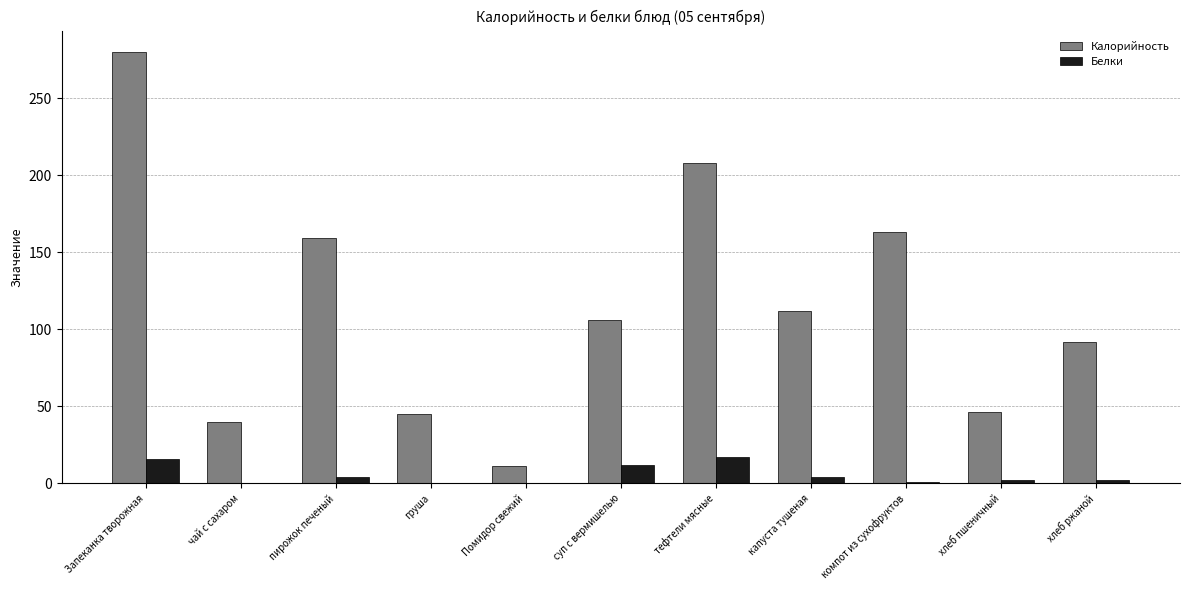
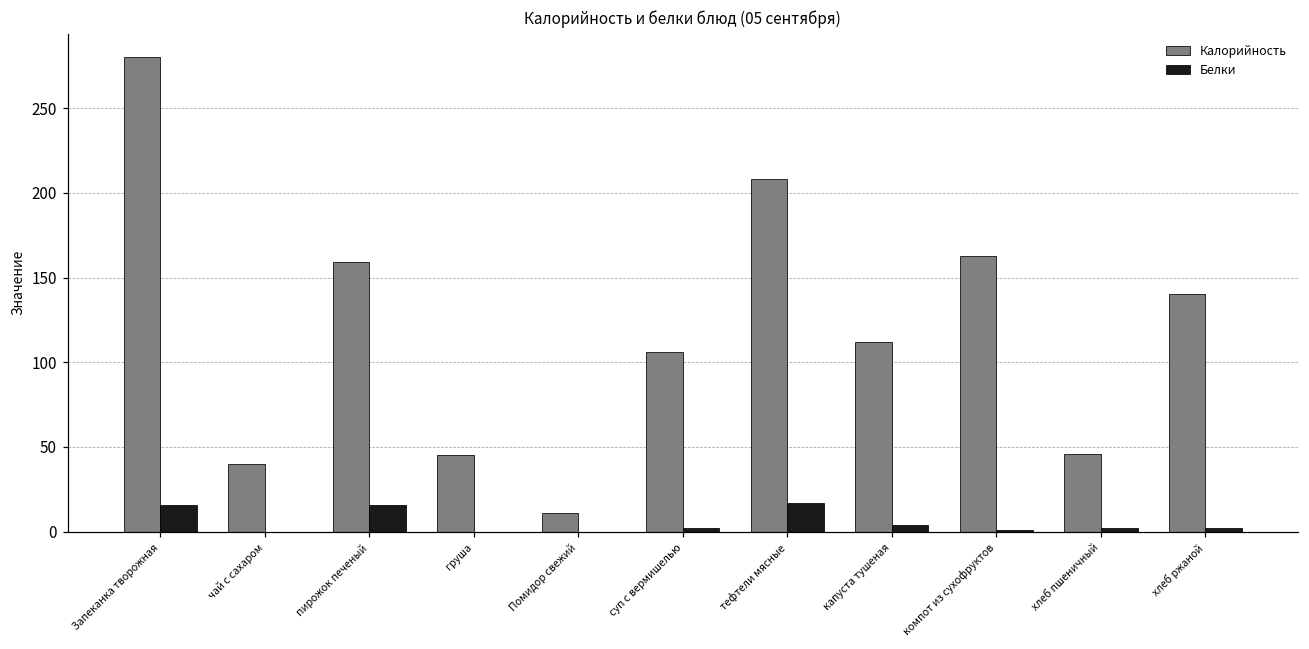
  {
    "Калорийность": {
      "Запеканка творожная": 280,
      "чай с сахаром": 40,
      "пирожок печеный": 159,
      "груша": 45,
      "Помидор свежий": 11,
      "суп с вермишелью": 106,
      "тефтели мясные": 208,
      "капуста тушеная": 112,
      "компот из сухофруктов": 163,
      "хлеб пшеничный": 46,
-     "хлеб ржаной": 92
+     "хлеб ржаной": 140
    },
    "Белки": {
      "Запеканка творожная": 16,
      "чай с сахаром": 0,
-     "пирожок печеный": 4,
+     "пирожок печеный": 16,
      "груша": 0,
      "Помидор свежий": 0,
-     "суп с вермишелью": 12,
+     "суп с вермишелью": 2,
      "тефтели мясные": 17,
      "капуста тушеная": 4,
      "хлеб пшеничный": 2,
      "хлеб ржаной": 2
    }
  }
